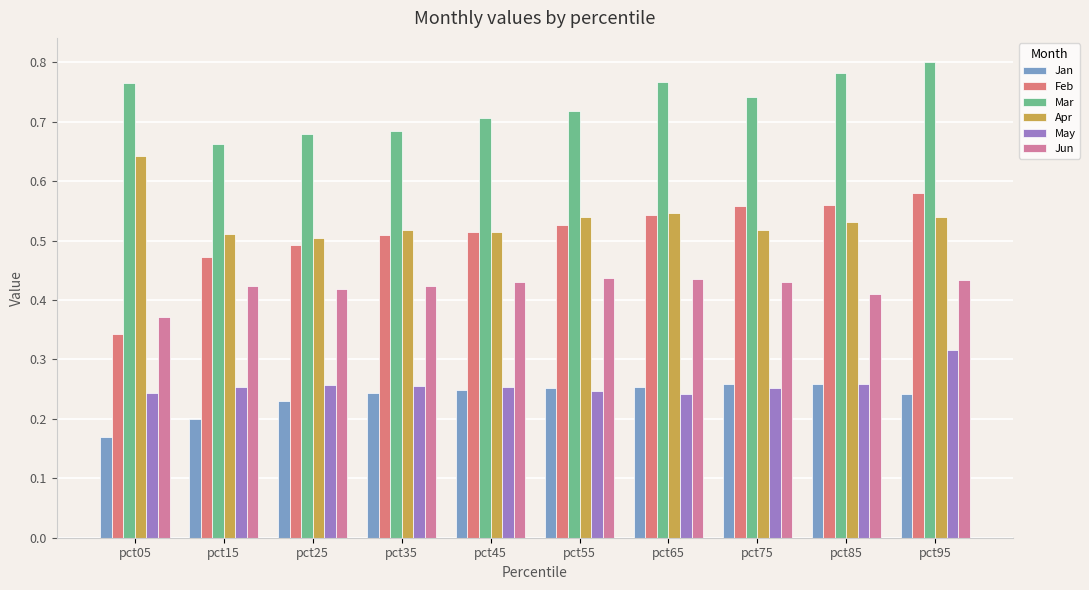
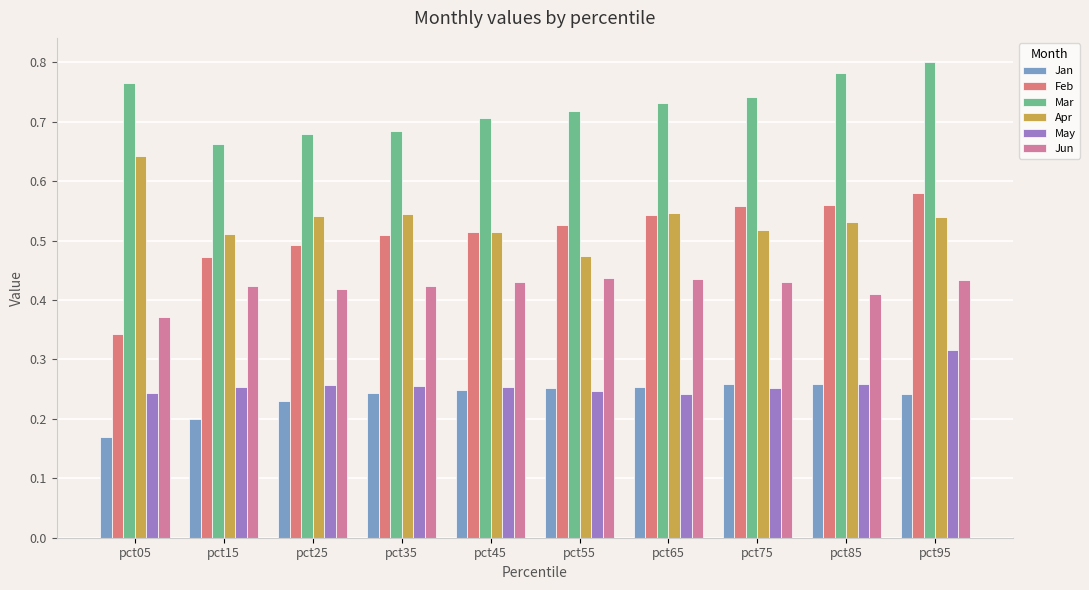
  {
    "Mar": {
      "pct05": 0.77,
      "pct15": 0.66,
      "pct25": 0.68,
      "pct35": 0.68,
      "pct45": 0.71,
      "pct55": 0.72,
-     "pct65": 0.77,
+     "pct65": 0.73,
      "pct75": 0.74,
      "pct85": 0.78,
      "pct95": 0.80
    },
    "Apr": {
      "pct05": 0.64,
      "pct15": 0.51,
-     "pct25": 0.50,
-     "pct35": 0.52,
+     "pct25": 0.54,
+     "pct35": 0.54,
      "pct45": 0.51,
-     "pct55": 0.54,
+     "pct55": 0.47,
      "pct65": 0.55,
      "pct75": 0.52,
      "pct85": 0.53,
      "pct95": 0.54
    }
  }
